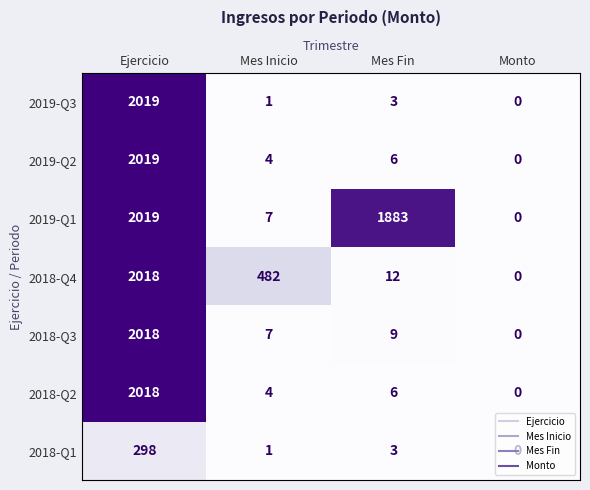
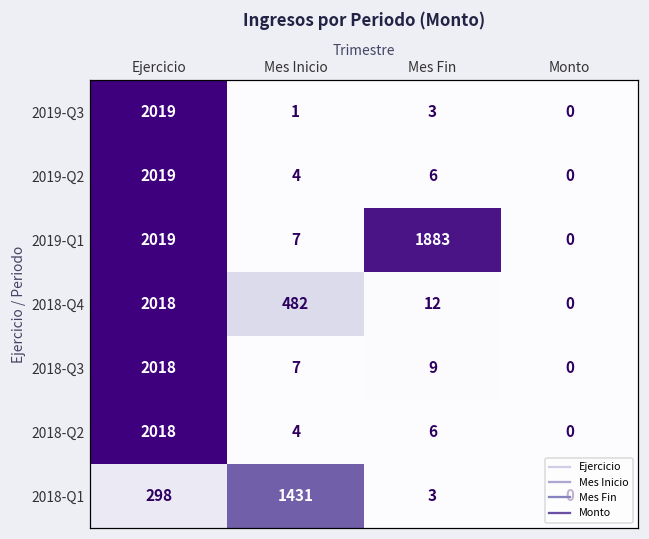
  {
    "2019-Q3": {
      "Ejercicio": 2019,
      "Mes Inicio": 1,
      "Mes Fin": 3,
      "Monto": 0
    },
    "2019-Q2": {
      "Ejercicio": 2019,
      "Mes Inicio": 4,
      "Mes Fin": 6,
      "Monto": 0
    },
    "2019-Q1": {
      "Ejercicio": 2019,
      "Mes Inicio": 7,
      "Mes Fin": 1883,
      "Monto": 0
    },
    "2018-Q4": {
      "Ejercicio": 2018,
      "Mes Inicio": 482,
      "Mes Fin": 12,
      "Monto": 0
    },
    "2018-Q3": {
      "Ejercicio": 2018,
      "Mes Inicio": 7,
      "Mes Fin": 9,
      "Monto": 0
    },
    "2018-Q2": {
      "Ejercicio": 2018,
      "Mes Inicio": 4,
      "Mes Fin": 6,
      "Monto": 0
    },
    "2018-Q1": {
      "Ejercicio": 298,
-     "Mes Inicio": 1,
+     "Mes Inicio": 1431,
      "Mes Fin": 3
    }
  }
